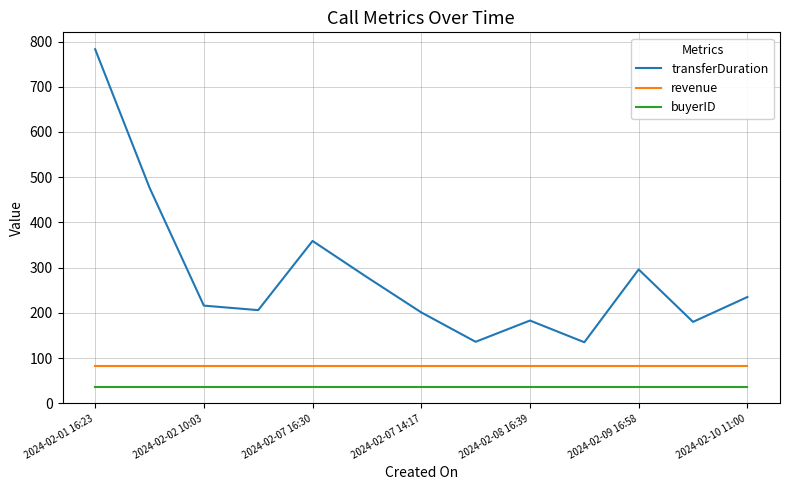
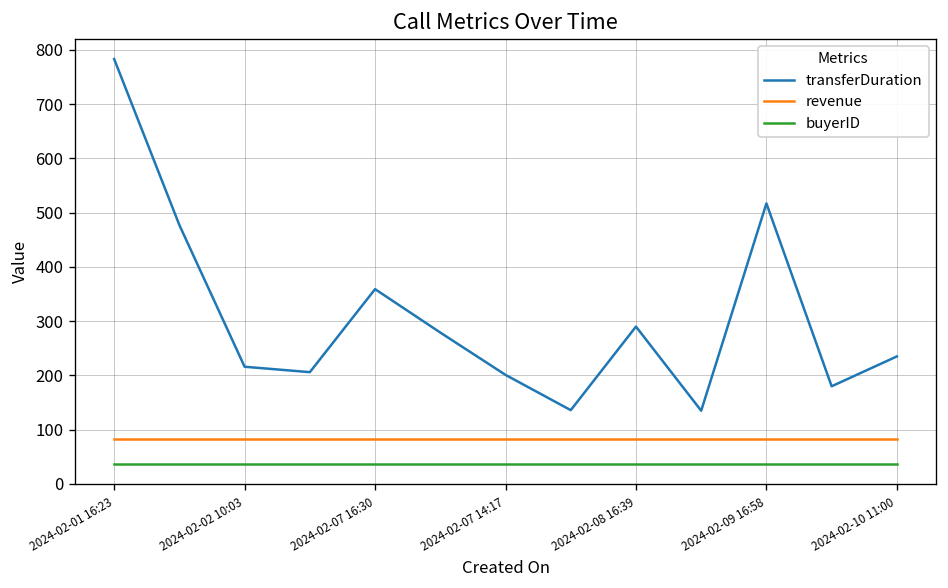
  {
    "transferDuration": {
      "2024-02-01 16:23": 780,
      "2024-02-02 10:03": 220,
      "2024-02-07 16:30": 360,
      "2024-02-07 14:17": 200,
-     "2024-02-08 16:39": 180,
-     "2024-02-09 16:58": 300,
+     "2024-02-08 16:39": 290,
+     "2024-02-09 16:58": 520,
      "2024-02-10 11:00": 240
    },
    "revenue": {
      "2024-02-01 16:23": 80,
      "2024-02-02 10:03": 80,
      "2024-02-07 16:30": 80,
      "2024-02-07 14:17": 80,
      "2024-02-08 16:39": 80,
      "2024-02-09 16:58": 80,
      "2024-02-10 11:00": 80
    },
    "buyerID": {
      "2024-02-01 16:23": 40,
      "2024-02-02 10:03": 40,
      "2024-02-07 16:30": 40,
      "2024-02-07 14:17": 40,
      "2024-02-08 16:39": 40,
      "2024-02-09 16:58": 40,
      "2024-02-10 11:00": 40
    }
  }
